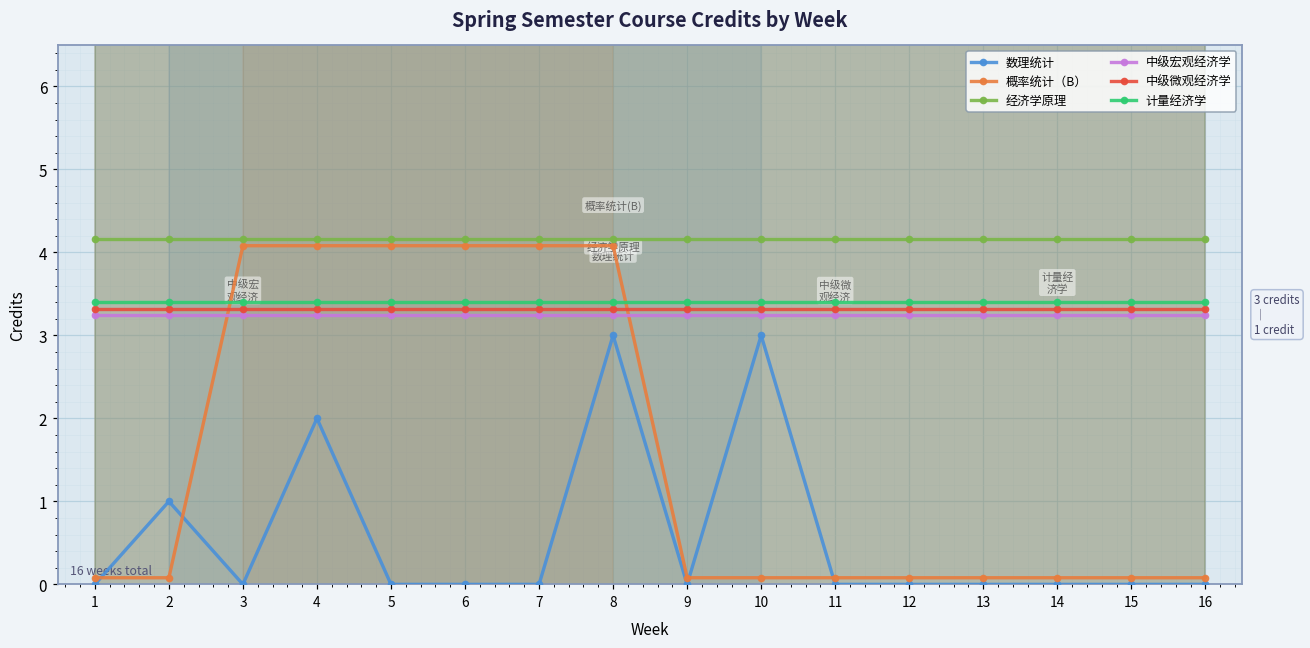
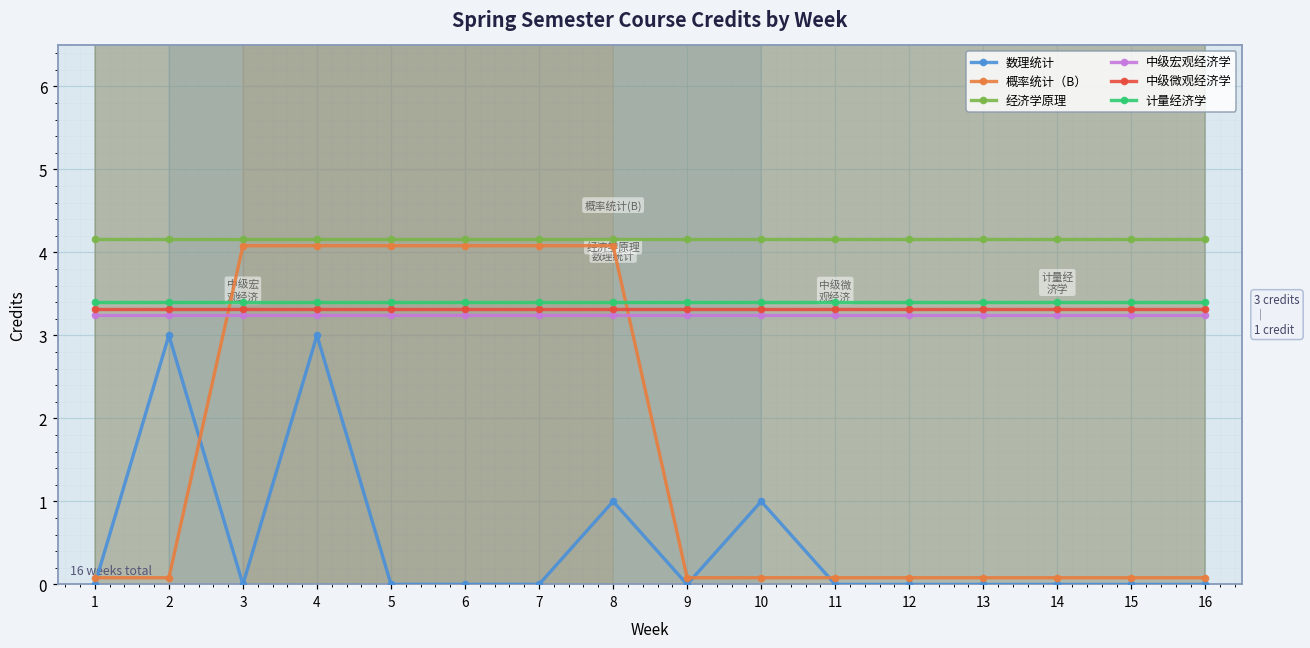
  {
    "数理统计": {
      "1": 0,
-     "2": 1,
+     "2": 3,
      "3": 0,
-     "4": 2,
+     "4": 3,
      "5": 0,
      "6": 0,
      "7": 0,
-     "8": 3,
+     "8": 1,
      "9": 0,
-     "10": 3,
+     "10": 1,
      "11": 0,
      "12": 0,
      "13": 0,
      "14": 0,
      "15": 0,
      "16": 0
    },
    "经济学原理": {
      "1": 4.2,
      "2": 4.2,
      "3": 4.2,
      "4": 4.2,
      "5": 4.2,
      "6": 4.2,
      "7": 4.2,
      "8": 4.2,
      "9": 4.2,
      "10": 4.2,
      "11": 4.2,
      "12": 4.2,
      "13": 4.2,
      "14": 4.2,
      "15": 4.2,
      "16": 4.2
    },
    "中级宏观经济学": {
      "1": 3.2,
      "2": 3.2,
      "3": 3.2,
      "4": 3.2,
      "5": 3.2,
      "6": 3.2,
      "7": 3.2,
      "8": 3.2,
      "9": 3.2,
      "10": 3.2,
      "11": 3.2,
      "12": 3.2,
      "13": 3.2,
      "14": 3.2,
      "15": 3.2,
      "16": 3.2
    },
    "计量经济学": {
      "1": 3.4,
      "2": 3.4,
      "4": 3.4,
      "5": 3.4,
      "6": 3.4,
      "7": 3.4,
      "8": 3.4,
      "9": 3.4,
      "10": 3.4,
      "12": 3.4,
      "13": 3.4,
      "14": 3.4,
      "15": 3.4,
      "16": 3.4
    }
  }
